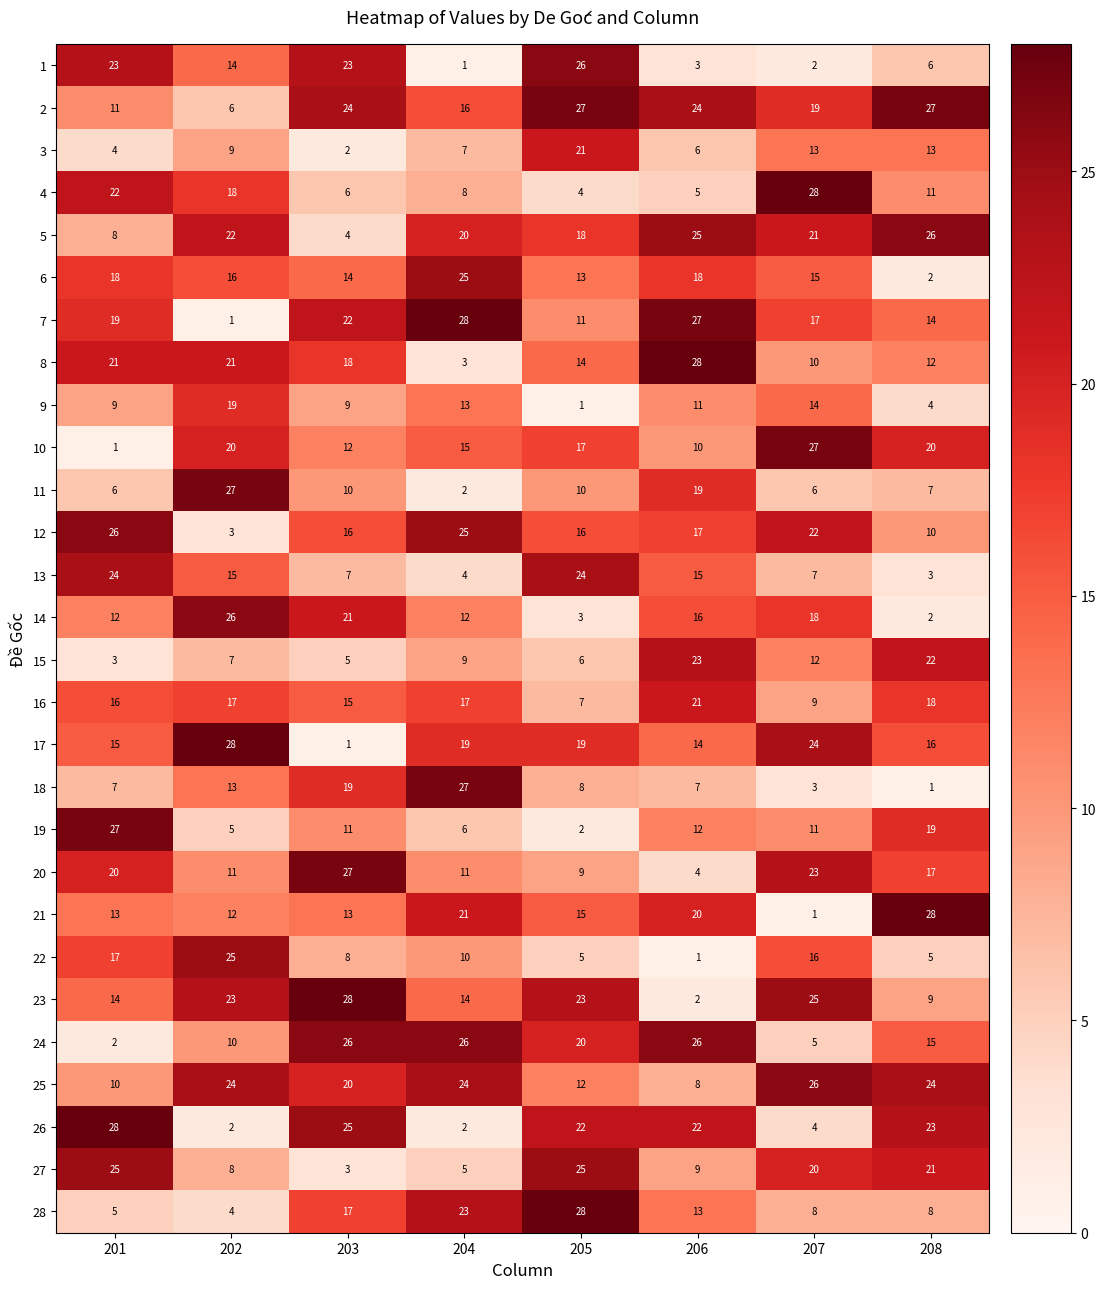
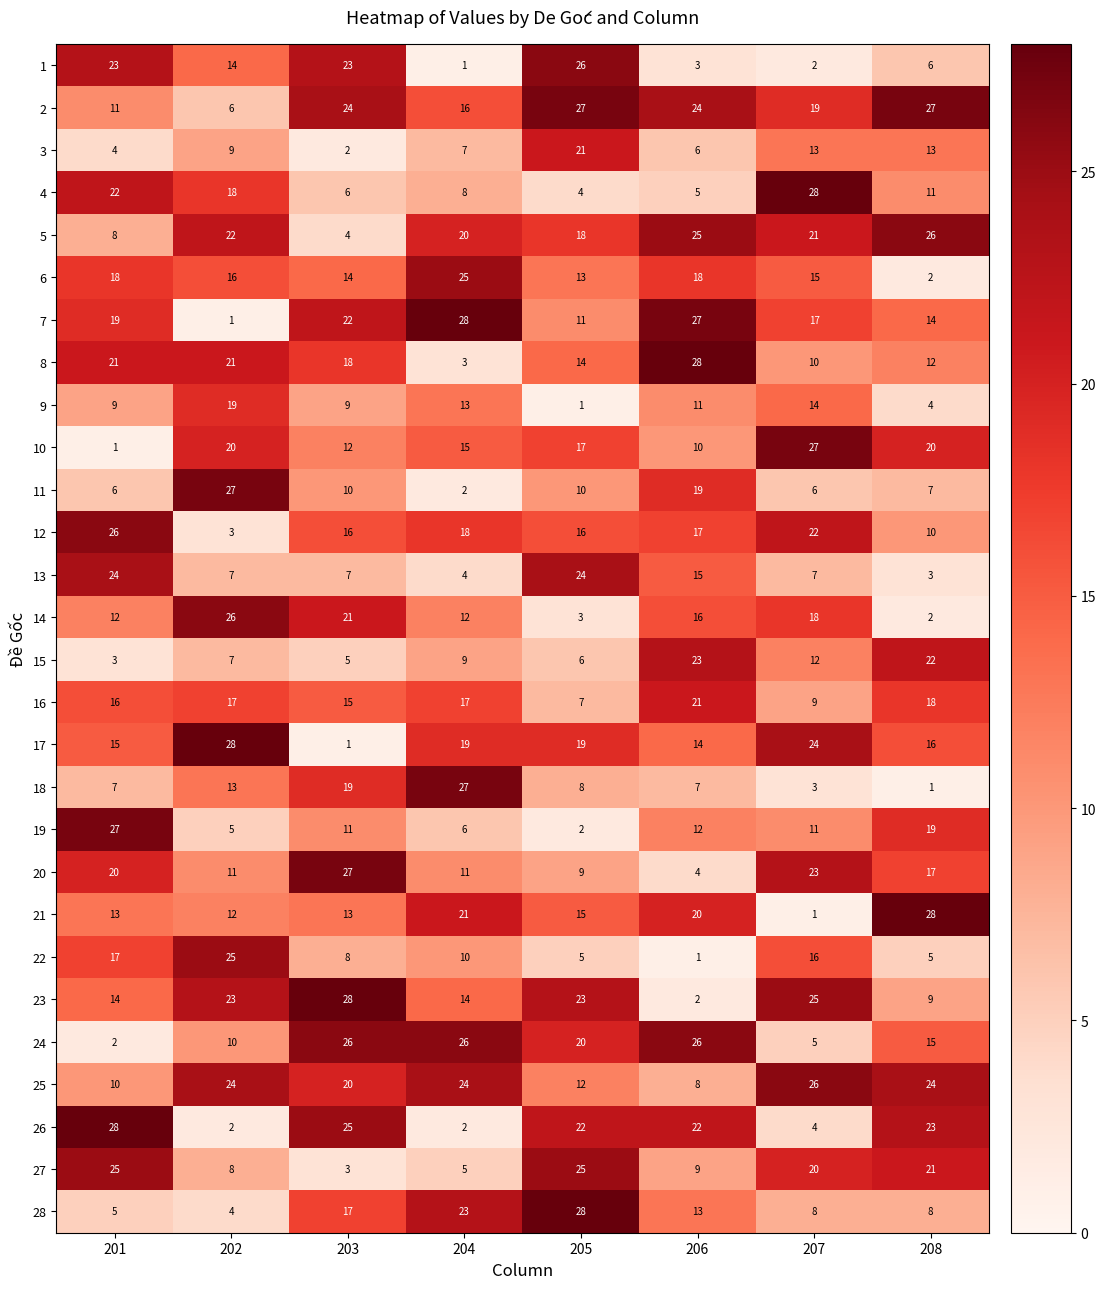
  {
    "12": {
      "201": 26,
      "202": 3,
      "203": 16,
-     "204": 25,
+     "204": 18,
      "205": 16,
      "206": 17,
      "207": 22,
      "208": 10
    },
    "13": {
      "201": 24,
-     "202": 15,
+     "202": 7,
      "203": 7,
      "204": 4,
      "205": 24,
      "206": 15,
      "207": 7,
      "208": 3
    }
  }
